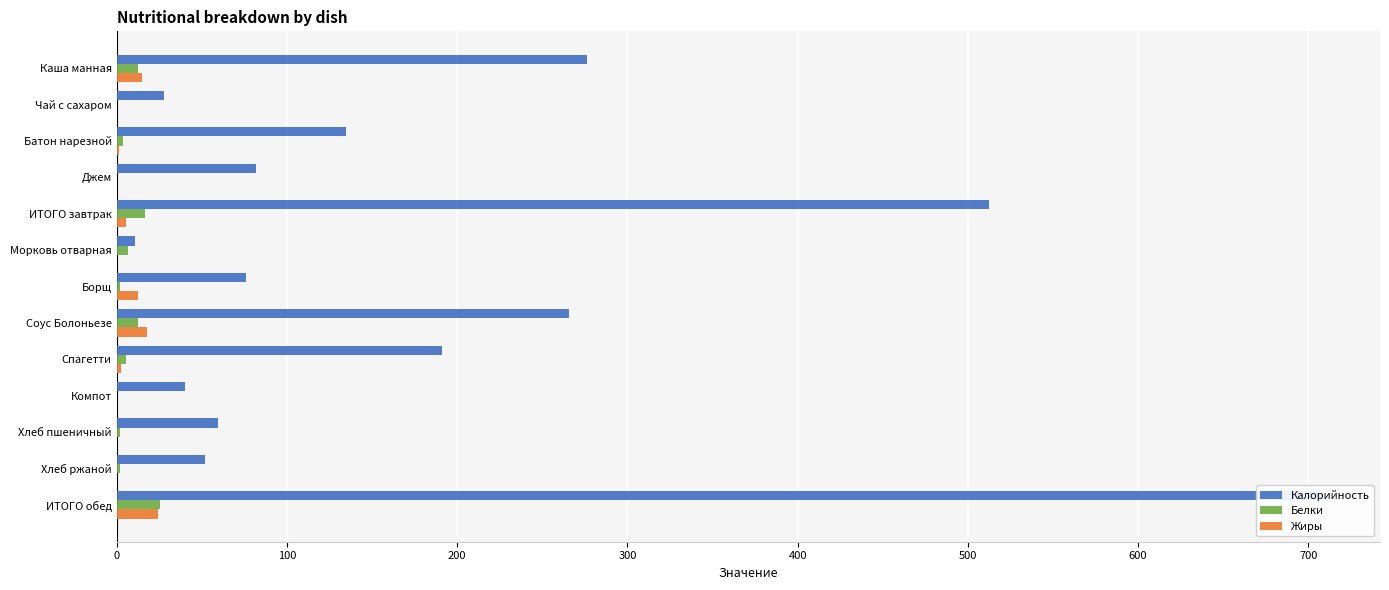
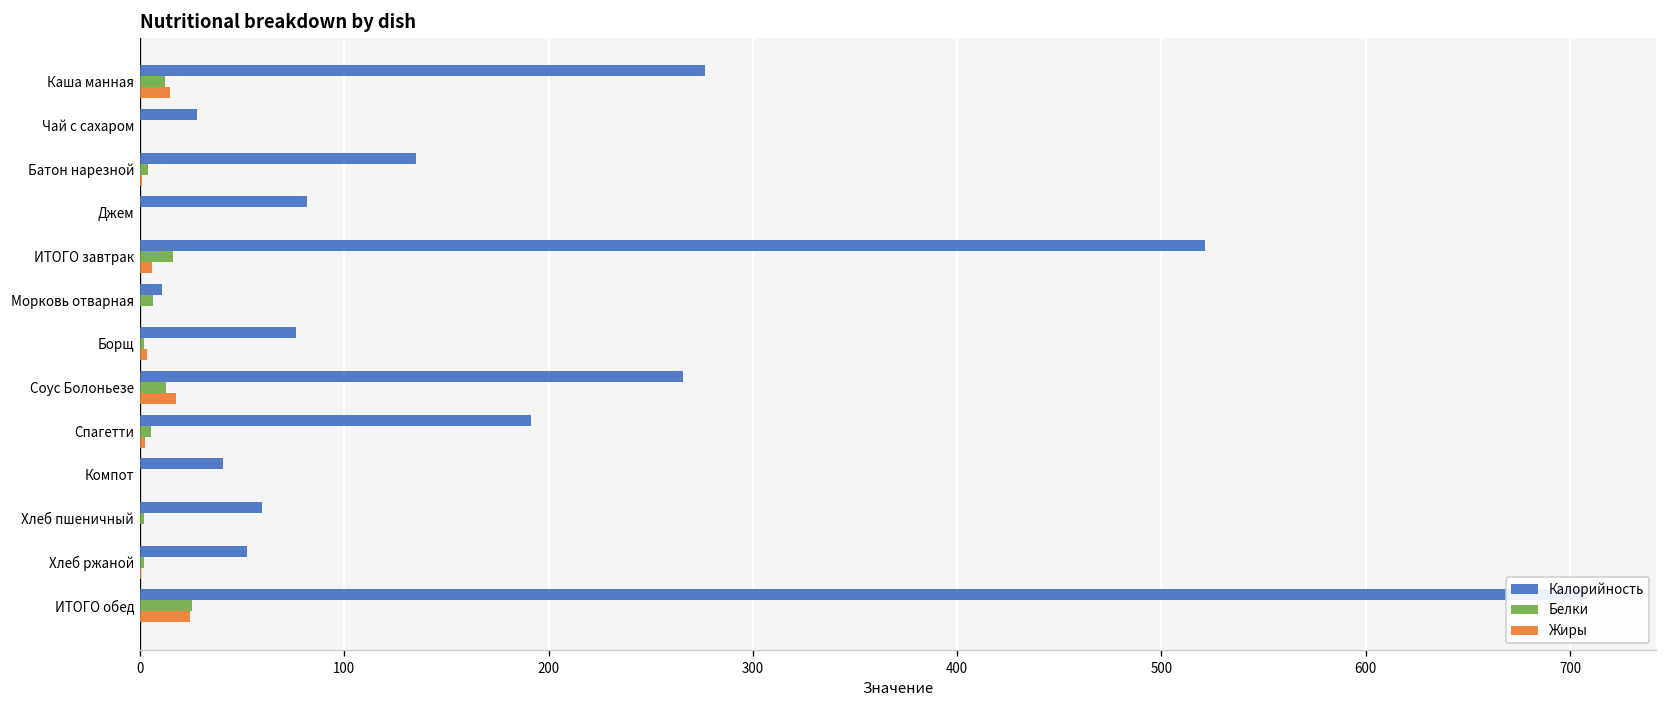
  {
    "Калорийность": {
      "Каша манная": 276,
      "Чай с сахаром": 28,
      "Батон нарезной": 135,
      "Джем": 82,
-     "ИТОГО завтрак": 512,
+     "ИТОГО завтрак": 521,
      "Морковь отварная": 11,
      "Борщ": 76,
      "Соус Болоньезе": 266,
      "Спагетти": 191,
      "Компот": 40,
      "Хлеб пшеничный": 60,
      "Хлеб ржаной": 52
    },
    "Белки": {
      "Каша манная": 12,
      "Батон нарезной": 4,
      "Джем": 0,
      "ИТОГО завтрак": 16,
      "Морковь отварная": 7,
      "Борщ": 2,
      "Соус Болоньезе": 13,
      "Спагетти": 6,
      "Хлеб пшеничный": 2,
      "Хлеб ржаной": 2,
      "ИТОГО обед": 26
    },
    "Жиры": {
      "Каша манная": 15,
      "Джем": 0,
      "ИТОГО завтрак": 6,
-     "Борщ": 13,
+     "Борщ": 4,
      "Соус Болоньезе": 18,
      "Спагетти": 3,
      "Компот": 0,
      "ИТОГО обед": 24
    }
  }
